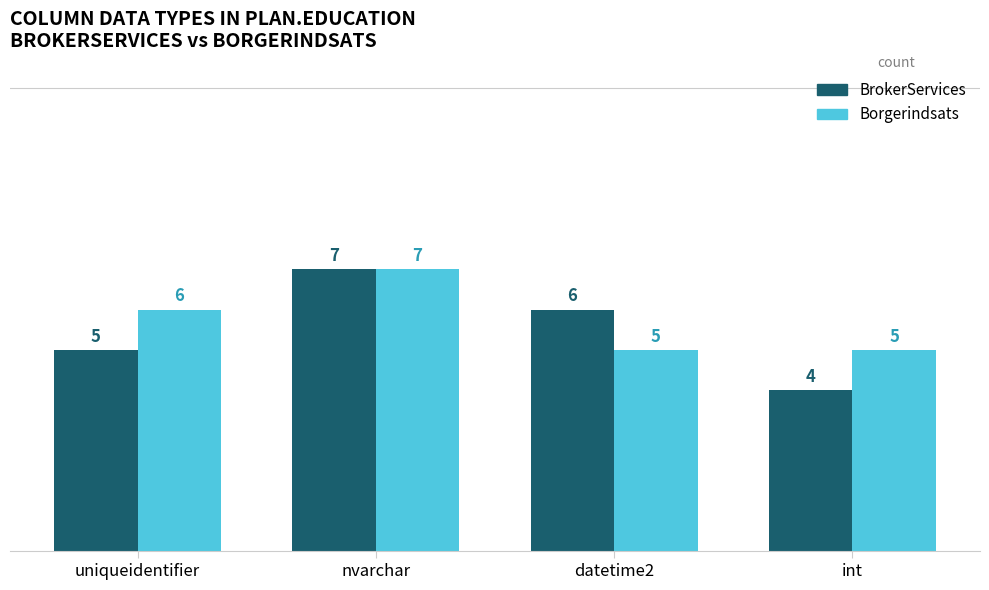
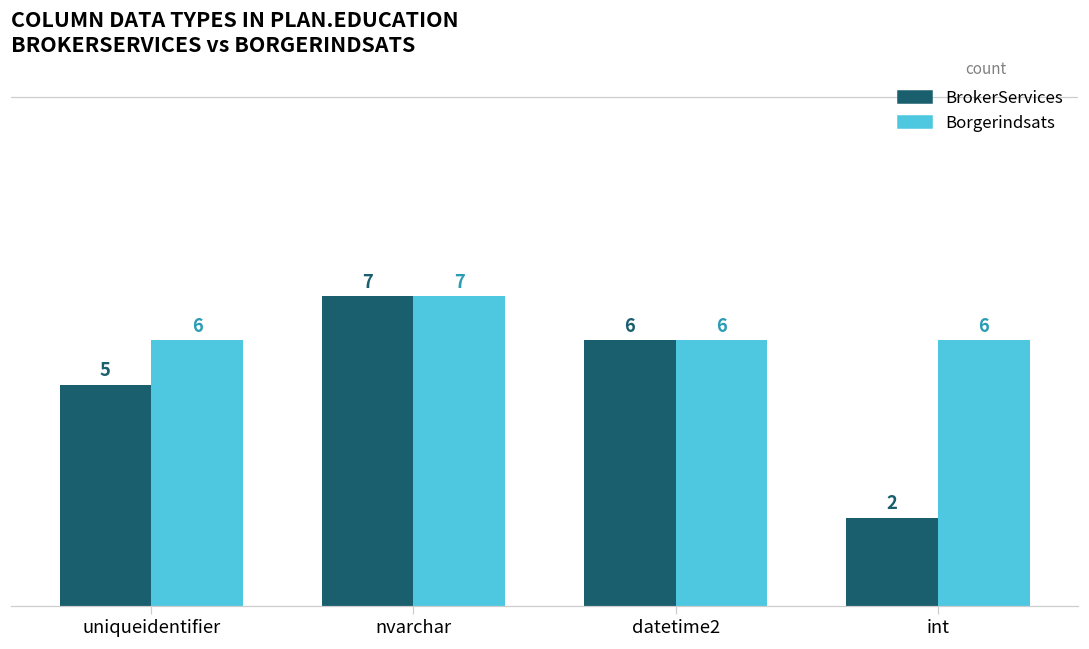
  {
    "BrokerServices": {
      "uniqueidentifier": 5,
      "nvarchar": 7,
      "datetime2": 6,
-     "int": 4
+     "int": 2
    },
    "Borgerindsats": {
      "uniqueidentifier": 6,
      "nvarchar": 7,
-     "datetime2": 5,
-     "int": 5
+     "datetime2": 6,
+     "int": 6
    }
  }
